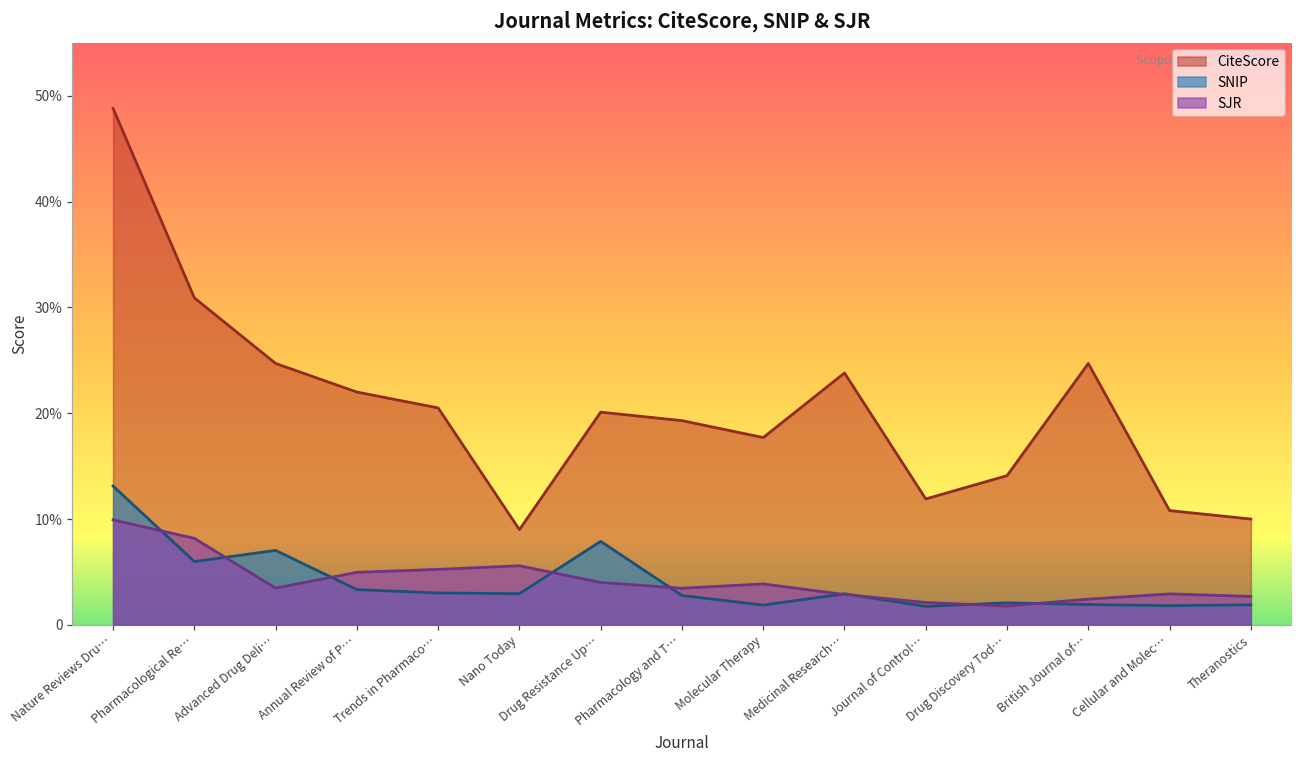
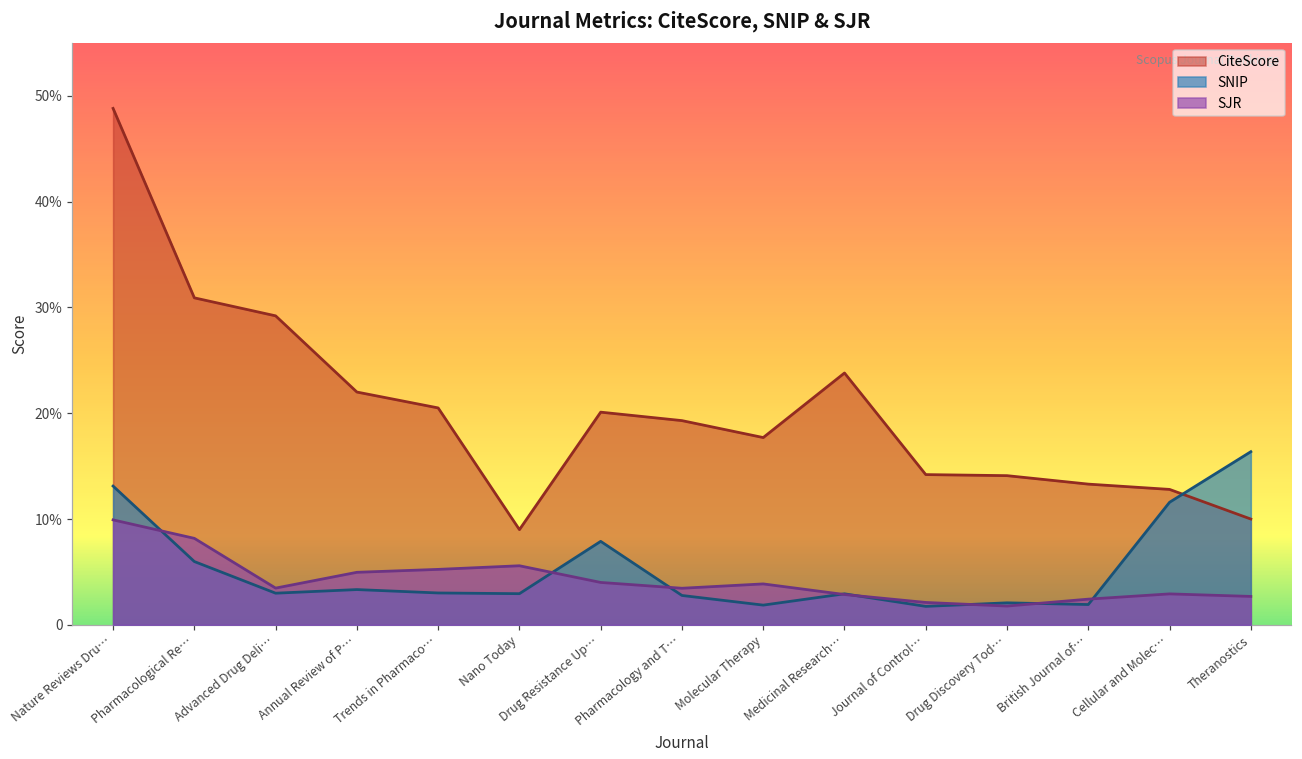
  {
    "CiteScore": {
      "Nature Reviews Dru…": "49%",
      "Pharmacological Re…": "31%",
-     "Advanced Drug Deli…": "25%",
+     "Advanced Drug Deli…": "29%",
      "Annual Review of P…": "22%",
      "Trends in Pharmaco…": "21%",
      "Nano Today": "9%",
      "Drug Resistance Up…": "20%",
      "Pharmacology and T…": "19%",
      "Molecular Therapy": "18%",
      "Medicinal Research…": "24%",
-     "Journal of Control…": "12%",
+     "Journal of Control…": "14%",
      "Drug Discovery Tod…": "14%",
-     "British Journal of…": "25%",
-     "Cellular and Molec…": "11%",
+     "British Journal of…": "13%",
+     "Cellular and Molec…": "13%",
      "Theranostics": "10%"
    },
    "SNIP": {
      "Nature Reviews Dru…": "13%",
      "Pharmacological Re…": "6%",
-     "Advanced Drug Deli…": "7%",
+     "Advanced Drug Deli…": "3%",
      "Annual Review of P…": "3%",
      "Trends in Pharmaco…": "3%",
      "Nano Today": "3%",
      "Drug Resistance Up…": "8%",
      "Pharmacology and T…": "3%",
      "Molecular Therapy": "2%",
      "Journal of Control…": "2%",
      "Drug Discovery Tod…": "2%",
      "British Journal of…": "2%",
-     "Cellular and Molec…": "2%",
-     "Theranostics": "2%"
+     "Cellular and Molec…": "12%",
+     "Theranostics": "16%"
    },
    "SJR": {
      "Nature Reviews Dru…": "10%",
      "Pharmacological Re…": "8%",
      "Advanced Drug Deli…": "3%",
      "Annual Review of P…": "5%",
      "Trends in Pharmaco…": "5%",
      "Nano Today": "6%",
      "Drug Resistance Up…": "4%",
      "Pharmacology and T…": "3%",
      "Molecular Therapy": "4%",
      "Journal of Control…": "2%",
      "Drug Discovery Tod…": "2%",
      "British Journal of…": "2%",
      "Cellular and Molec…": "3%",
      "Theranostics": "3%"
    }
  }
